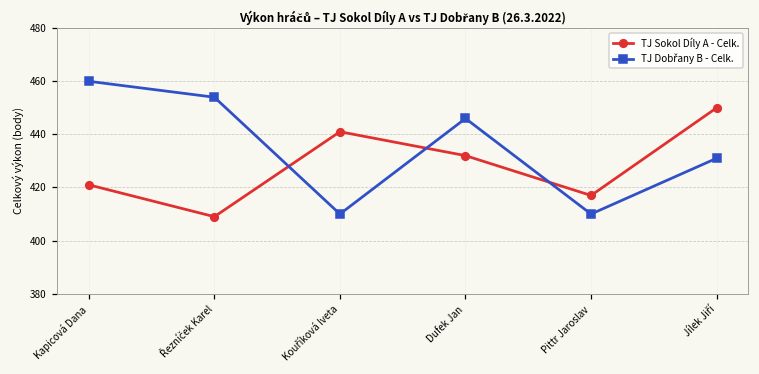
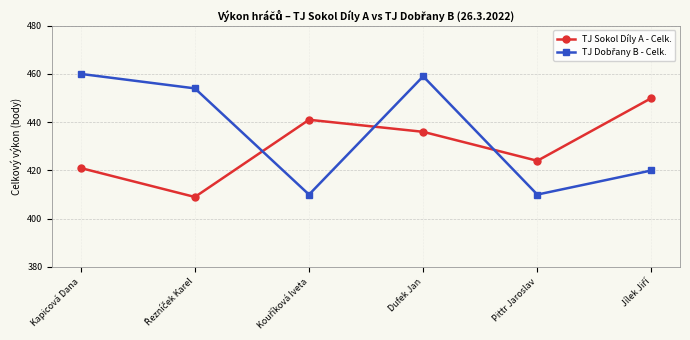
  {
    "TJ Sokol Díly A - Celk.": {
      "Kapicová Dana": 421,
      "Řezníček Karel": 409,
      "Kouříková Iveta": 441,
-     "Dufek Jan": 432,
-     "Pittr Jaroslav": 417,
+     "Dufek Jan": 436,
+     "Pittr Jaroslav": 424,
      "Jílek Jiří": 450
    },
    "TJ Dobřany B - Celk.": {
      "Kapicová Dana": 460,
      "Řezníček Karel": 454,
      "Kouříková Iveta": 410,
-     "Dufek Jan": 446,
+     "Dufek Jan": 459,
      "Pittr Jaroslav": 410,
-     "Jílek Jiří": 431
+     "Jílek Jiří": 420
    }
  }
